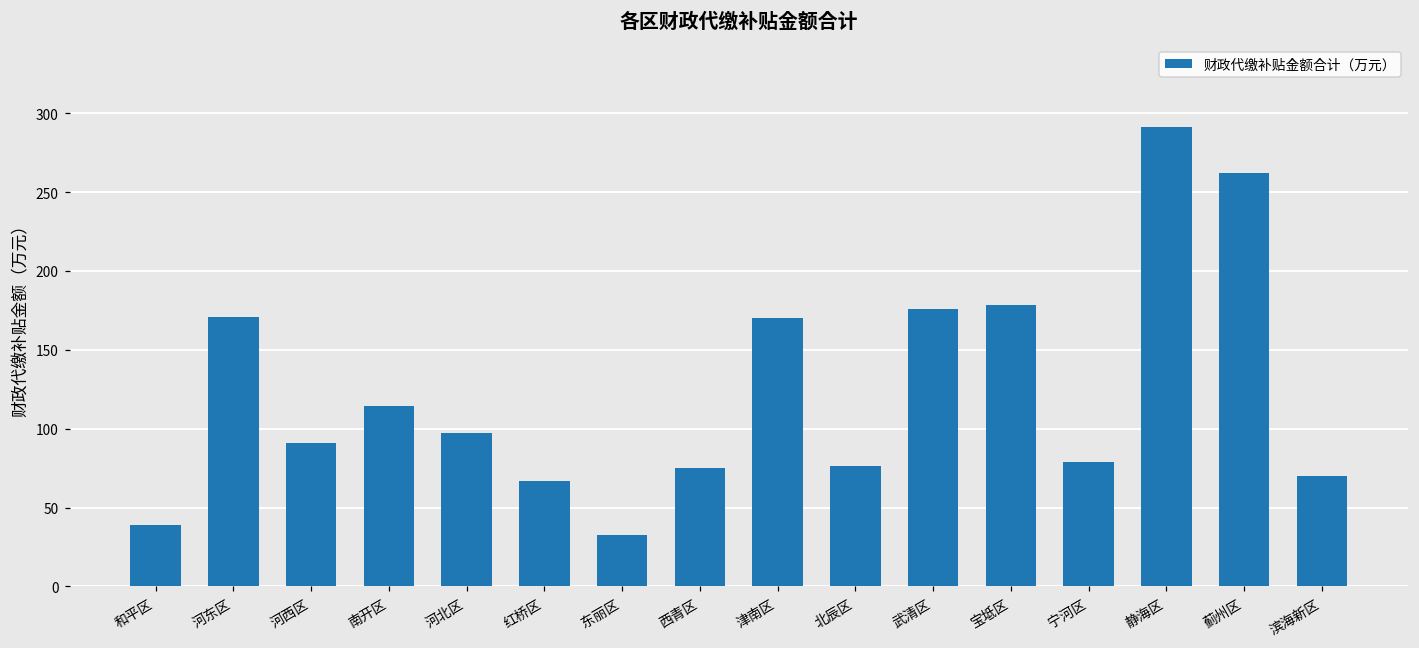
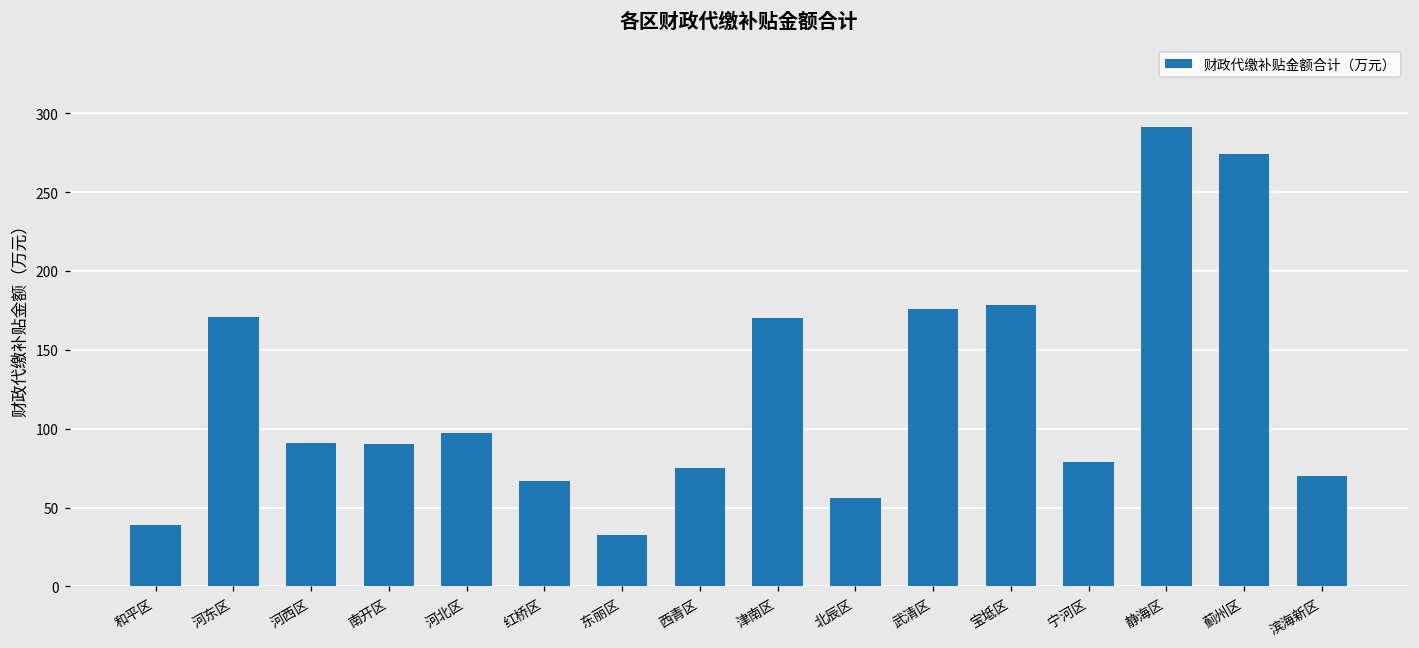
  {
    "和平区": 39,
    "河东区": 171,
    "河西区": 91,
-   "南开区": 115,
+   "南开区": 90,
    "河北区": 97,
    "红桥区": 67,
    "东丽区": 33,
    "西青区": 75,
    "津南区": 170,
-   "北辰区": 76,
+   "北辰区": 56,
    "武清区": 176,
    "宝坻区": 178,
    "宁河区": 79,
    "静海区": 291,
-   "蓟州区": 262,
+   "蓟州区": 274,
    "滨海新区": 70
  }
